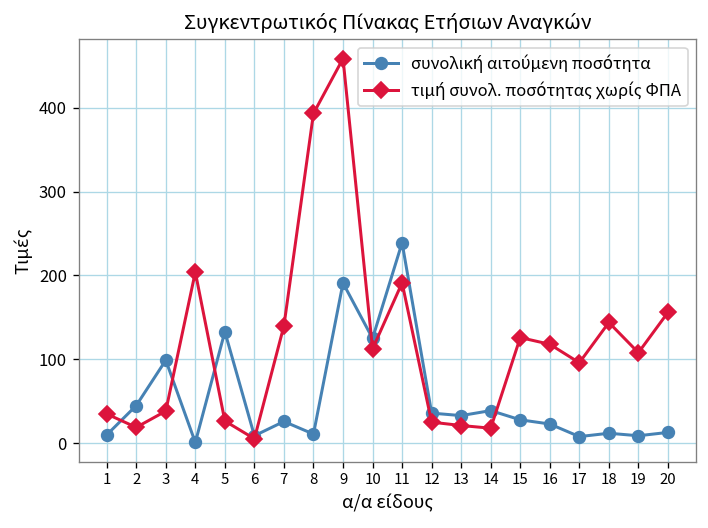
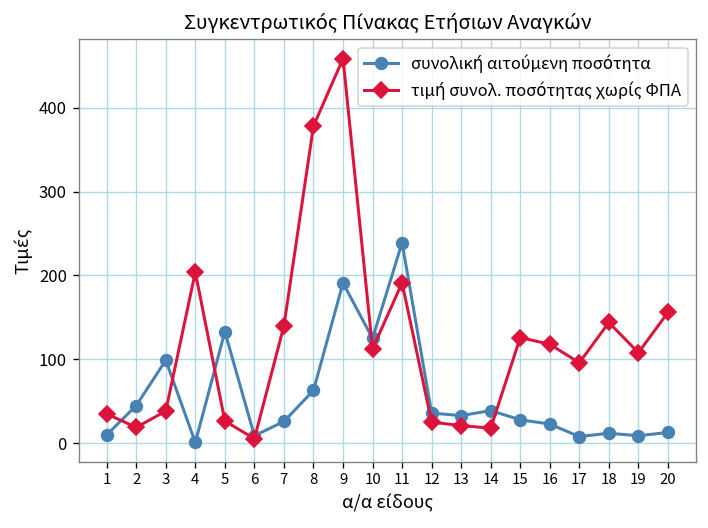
  {
    "συνολική αιτούμενη ποσότητα": {
      "1": 10,
      "2": 50,
      "3": 100,
      "4": 0,
      "5": 130,
      "7": 30,
-     "8": 10,
+     "8": 60,
      "9": 190,
      "10": 130,
      "11": 240,
      "12": 40,
      "13": 30,
      "14": 40,
      "15": 30,
      "16": 20,
      "17": 10,
      "18": 10,
      "19": 10,
      "20": 10
    },
    "τιμή συνολ. ποσότητας χωρίς ΦΠΑ": {
      "1": 40,
      "2": 20,
      "3": 40,
      "4": 200,
      "5": 30,
      "7": 140,
-     "8": 390,
+     "8": 380,
      "9": 460,
      "10": 110,
      "11": 190,
      "12": 30,
      "13": 20,
      "14": 20,
      "15": 130,
      "16": 120,
      "17": 100,
      "18": 140,
      "19": 110,
      "20": 160
    }
  }
